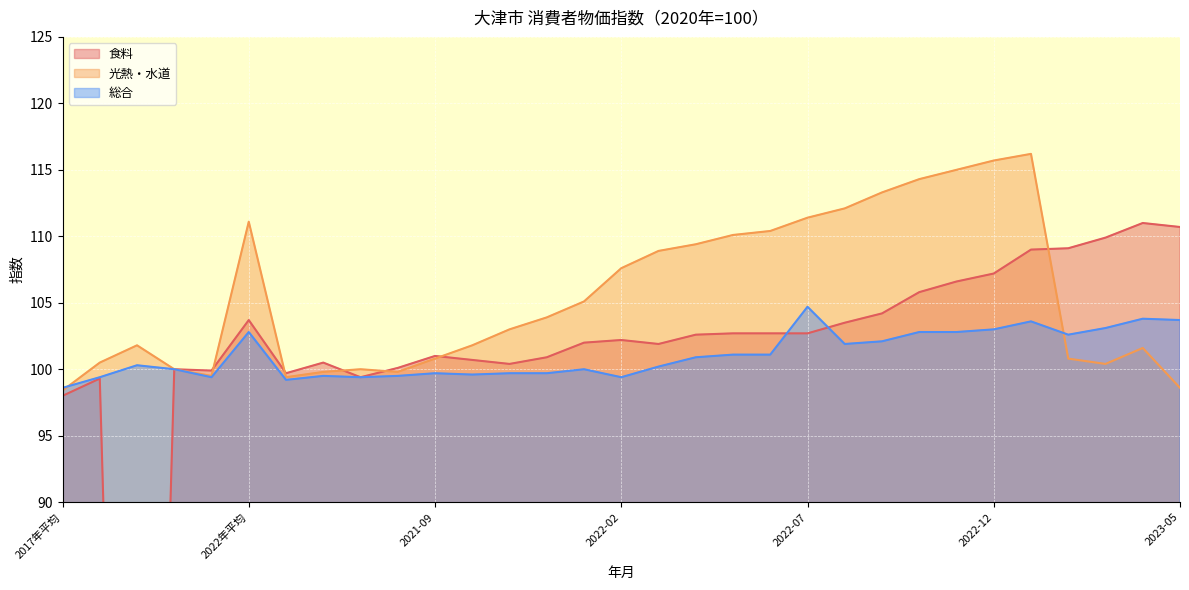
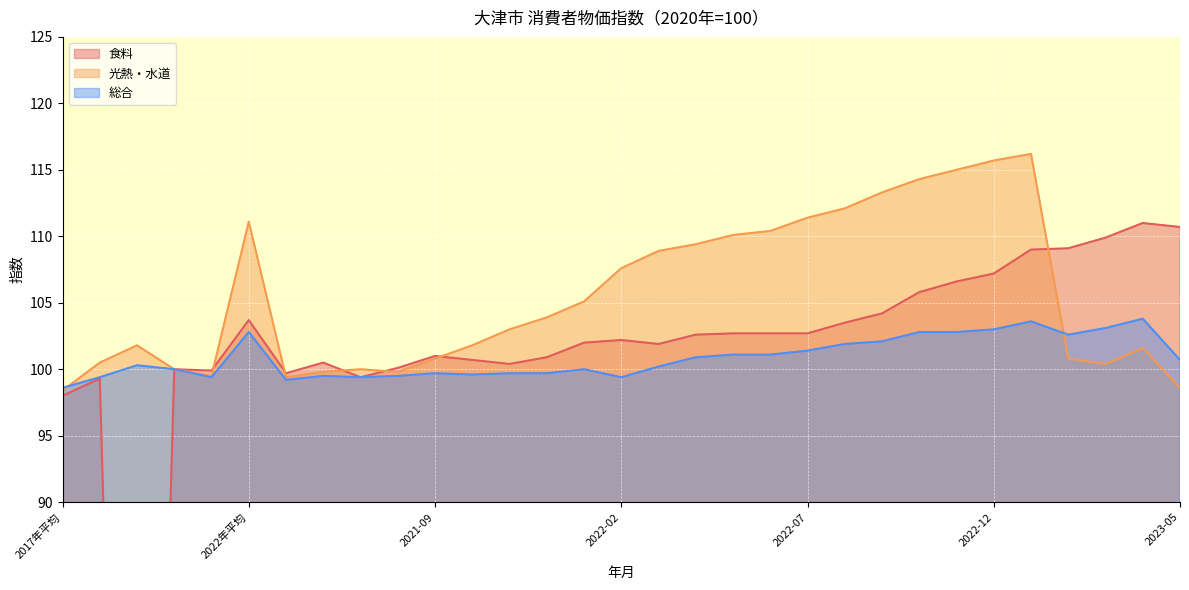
  {
    "総合": {
      "2017年平均": 98.6,
      "2022年平均": 102.8,
      "2021-09": 99.7,
      "2022-02": 99.4,
-     "2022-07": 104.7,
+     "2022-07": 101.4,
      "2022-12": 103.0,
-     "2023-05": 103.7
+     "2023-05": 100.7
    }
  }
